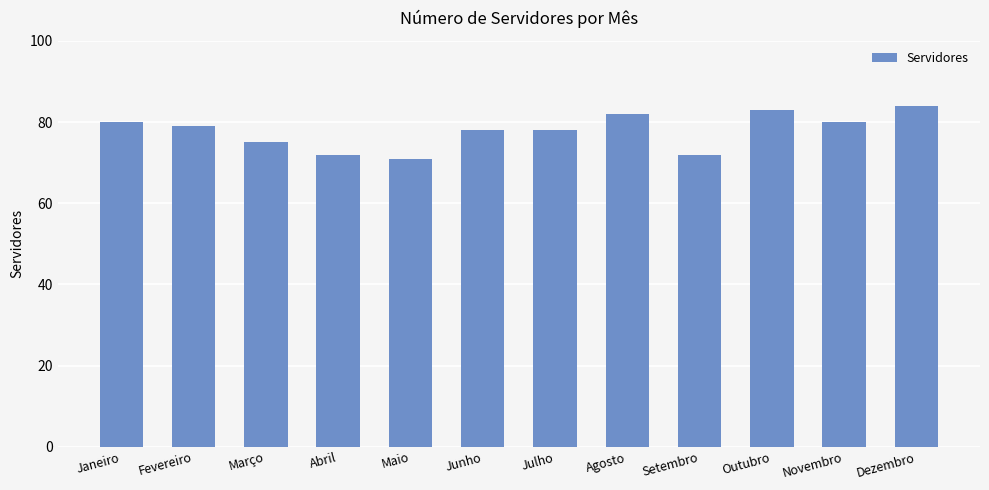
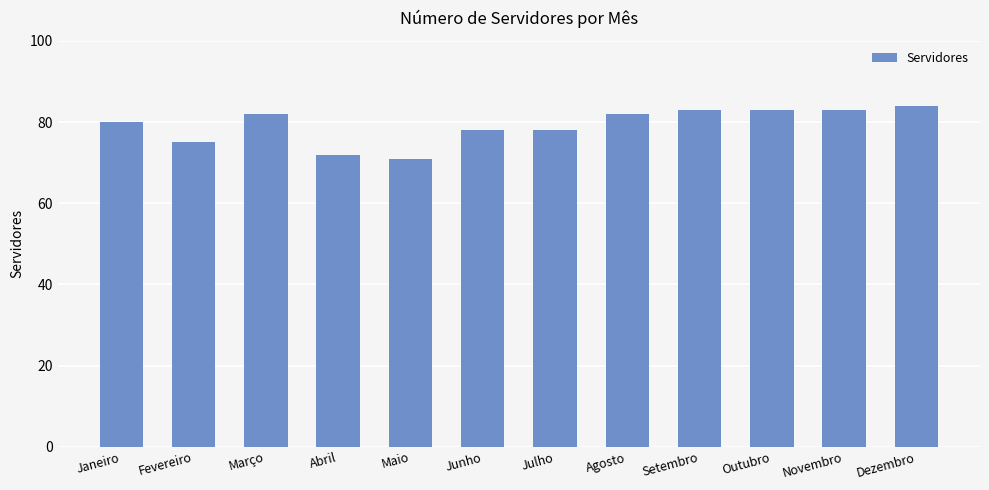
  {
    "Janeiro": 80,
-   "Fevereiro": 79,
-   "Março": 75,
+   "Fevereiro": 75,
+   "Março": 82,
    "Abril": 72,
    "Maio": 71,
    "Junho": 78,
    "Julho": 78,
    "Agosto": 82,
-   "Setembro": 72,
+   "Setembro": 83,
    "Outubro": 83,
-   "Novembro": 80,
+   "Novembro": 83,
    "Dezembro": 84
  }
